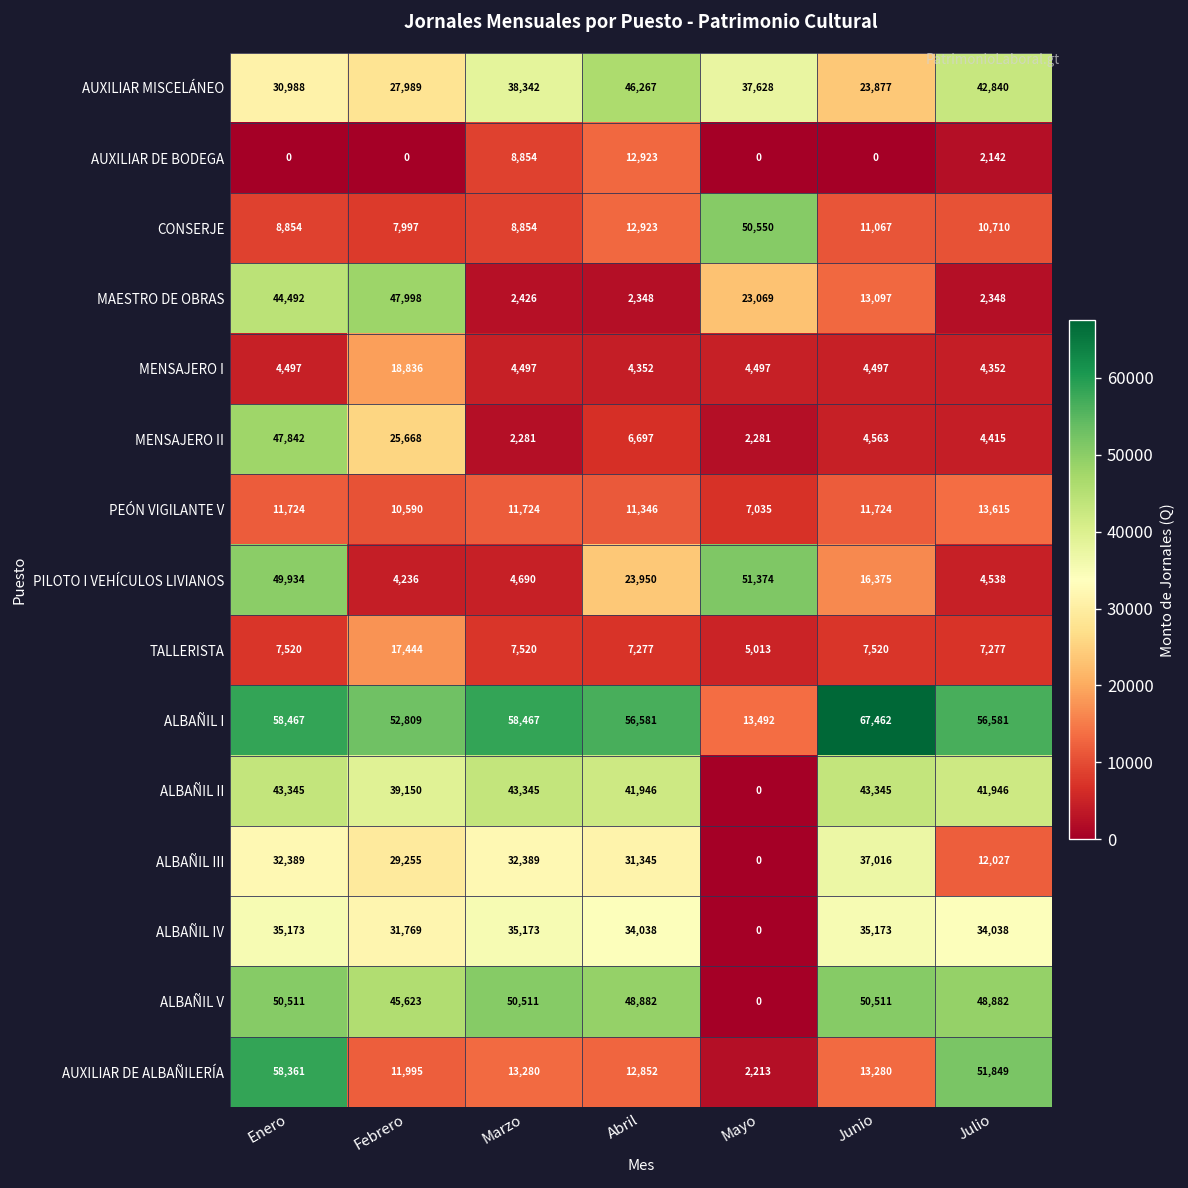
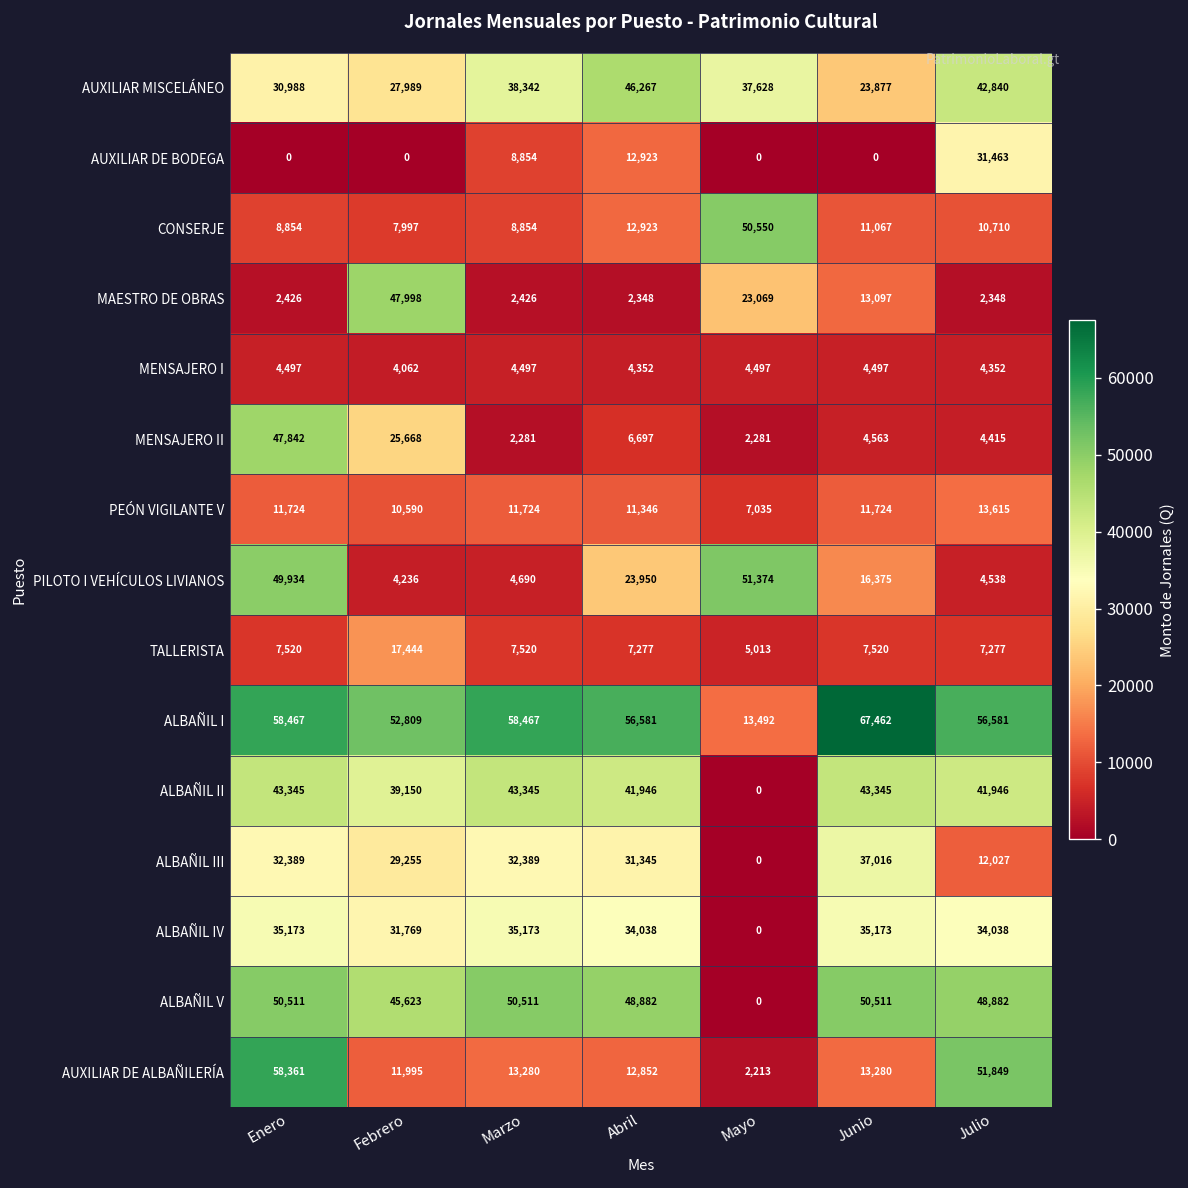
  {
    "AUXILIAR MISCELÁNEO": {
      "Enero": "30,988",
      "Febrero": "27,989",
      "Marzo": "38,342",
      "Abril": "46,267",
      "Mayo": "37,628",
      "Junio": "23,877"
    },
    "AUXILIAR DE BODEGA": {
      "Enero": "0",
      "Febrero": "0",
      "Marzo": "8,854",
      "Abril": "12,923",
      "Mayo": "0",
      "Junio": "0",
-     "Julio": "2,142"
+     "Julio": "31,463"
    },
    "CONSERJE": {
      "Enero": "8,854",
      "Febrero": "7,997",
      "Marzo": "8,854",
      "Abril": "12,923",
      "Mayo": "50,550",
      "Junio": "11,067",
      "Julio": "10,710"
    },
    "MAESTRO DE OBRAS": {
-     "Enero": "44,492",
+     "Enero": "2,426",
      "Febrero": "47,998",
      "Marzo": "2,426",
      "Abril": "2,348",
      "Mayo": "23,069",
      "Junio": "13,097",
      "Julio": "2,348"
    },
    "MENSAJERO I": {
      "Enero": "4,497",
-     "Febrero": "18,836",
+     "Febrero": "4,062",
      "Marzo": "4,497",
      "Abril": "4,352",
      "Mayo": "4,497",
      "Junio": "4,497",
      "Julio": "4,352"
    },
    "MENSAJERO II": {
      "Enero": "47,842",
      "Febrero": "25,668",
      "Marzo": "2,281",
      "Abril": "6,697",
      "Mayo": "2,281",
      "Junio": "4,563",
      "Julio": "4,415"
    },
    "PEÓN VIGILANTE V": {
      "Enero": "11,724",
      "Febrero": "10,590",
      "Marzo": "11,724",
      "Abril": "11,346",
      "Mayo": "7,035",
      "Junio": "11,724",
      "Julio": "13,615"
    },
    "PILOTO I VEHÍCULOS LIVIANOS": {
      "Enero": "49,934",
      "Febrero": "4,236",
      "Marzo": "4,690",
      "Abril": "23,950",
      "Mayo": "51,374",
      "Junio": "16,375",
      "Julio": "4,538"
    },
    "TALLERISTA": {
      "Enero": "7,520",
      "Febrero": "17,444",
      "Marzo": "7,520",
      "Abril": "7,277",
      "Mayo": "5,013",
      "Junio": "7,520",
      "Julio": "7,277"
    },
    "ALBAÑIL I": {
      "Enero": "58,467",
      "Febrero": "52,809",
      "Marzo": "58,467",
      "Abril": "56,581",
      "Mayo": "13,492",
      "Junio": "67,462",
      "Julio": "56,581"
    },
    "ALBAÑIL II": {
      "Enero": "43,345",
      "Febrero": "39,150",
      "Marzo": "43,345",
      "Abril": "41,946",
      "Mayo": "0",
      "Junio": "43,345",
      "Julio": "41,946"
    },
    "ALBAÑIL III": {
      "Enero": "32,389",
      "Febrero": "29,255",
      "Marzo": "32,389",
      "Abril": "31,345",
      "Mayo": "0",
      "Junio": "37,016",
      "Julio": "12,027"
    },
    "ALBAÑIL IV": {
      "Enero": "35,173",
      "Febrero": "31,769",
      "Marzo": "35,173",
      "Abril": "34,038",
      "Mayo": "0",
      "Junio": "35,173",
      "Julio": "34,038"
    },
    "ALBAÑIL V": {
      "Enero": "50,511",
      "Febrero": "45,623",
      "Marzo": "50,511",
      "Abril": "48,882",
      "Mayo": "0",
      "Junio": "50,511",
      "Julio": "48,882"
    },
    "AUXILIAR DE ALBAÑILERÍA": {
      "Enero": "58,361",
      "Febrero": "11,995",
      "Marzo": "13,280",
      "Abril": "12,852",
      "Mayo": "2,213",
      "Junio": "13,280",
      "Julio": "51,849"
    }
  }
